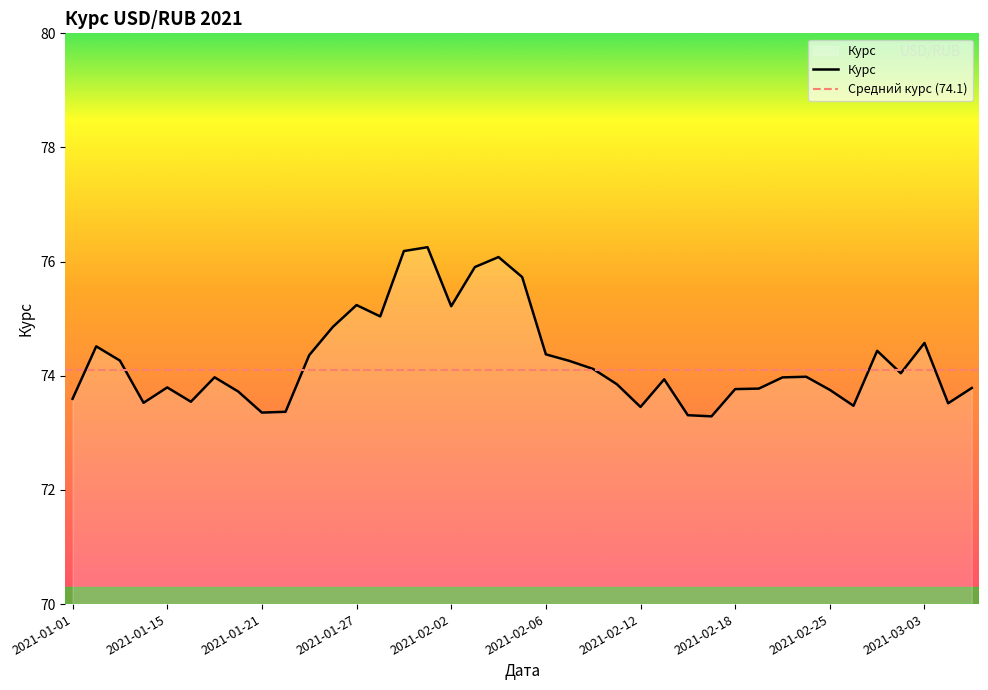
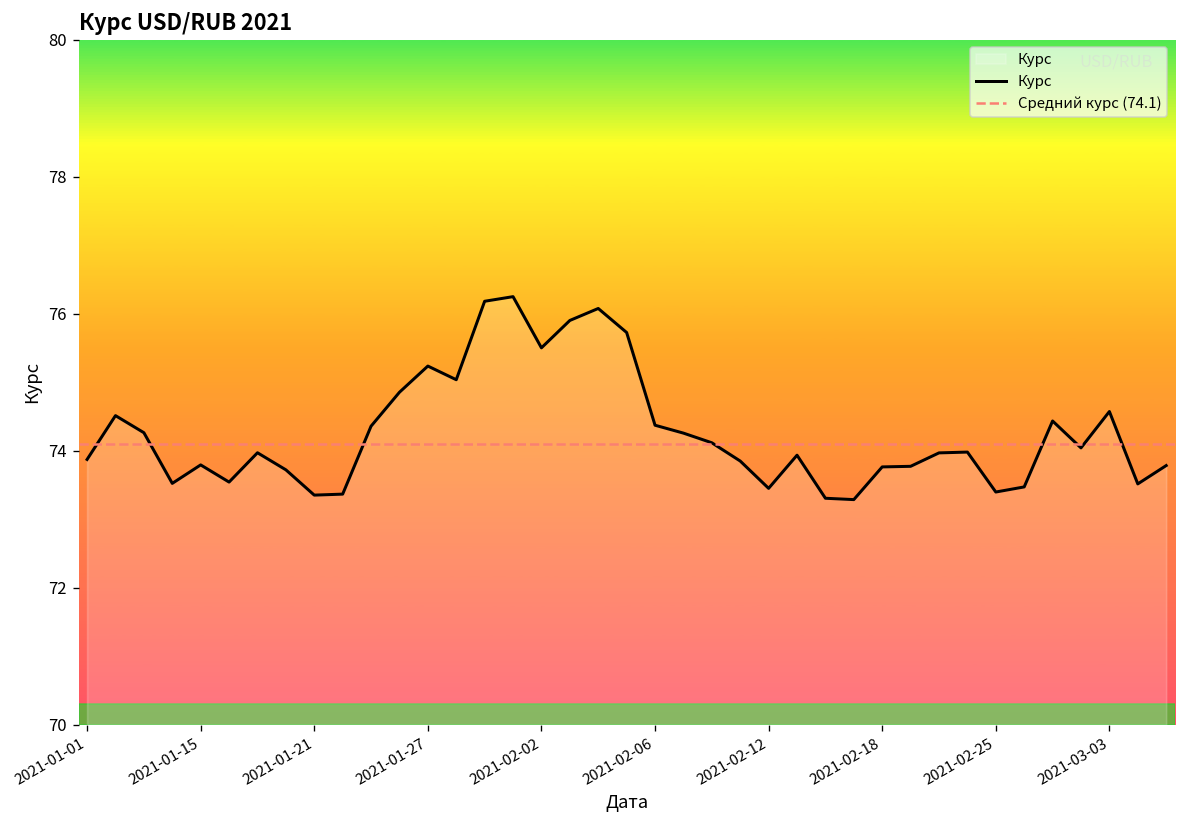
  {
-   "2021-01-01": 73.6,
+   "2021-01-01": 73.9,
    "2021-01-15": 73.8,
    "2021-01-21": 73.4,
    "2021-01-27": 75.2,
-   "2021-02-02": 75.2,
+   "2021-02-02": 75.5,
    "2021-02-06": 74.4,
    "2021-02-12": 73.5,
    "2021-02-18": 73.8,
-   "2021-02-25": 73.8,
+   "2021-02-25": 73.4,
    "2021-03-03": 74.6
  }
